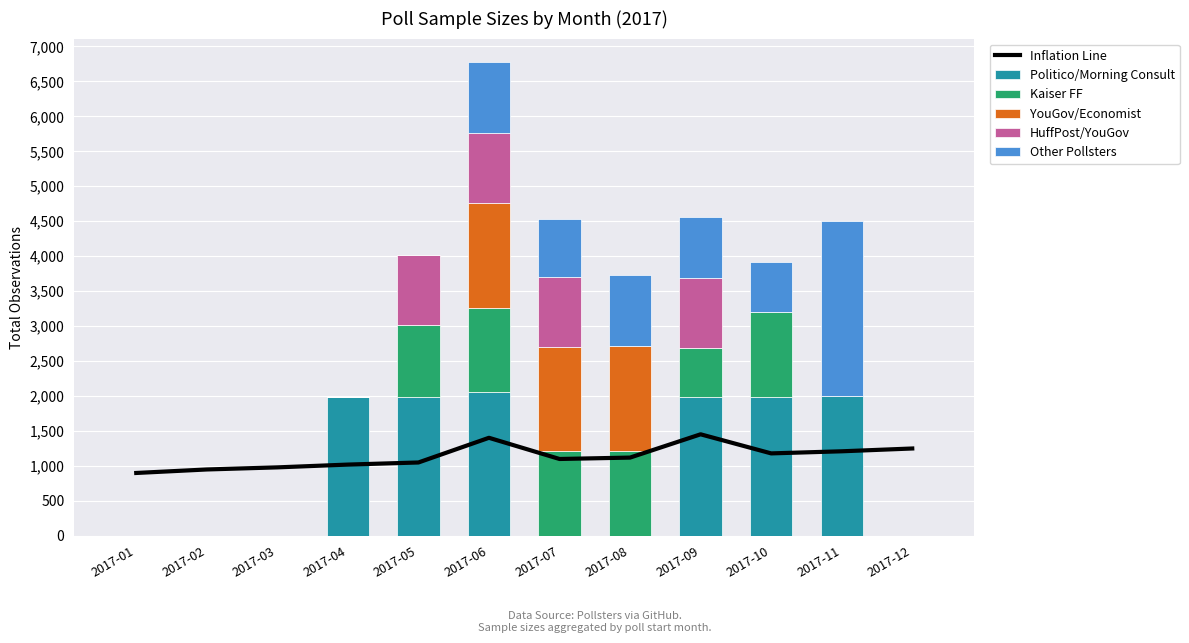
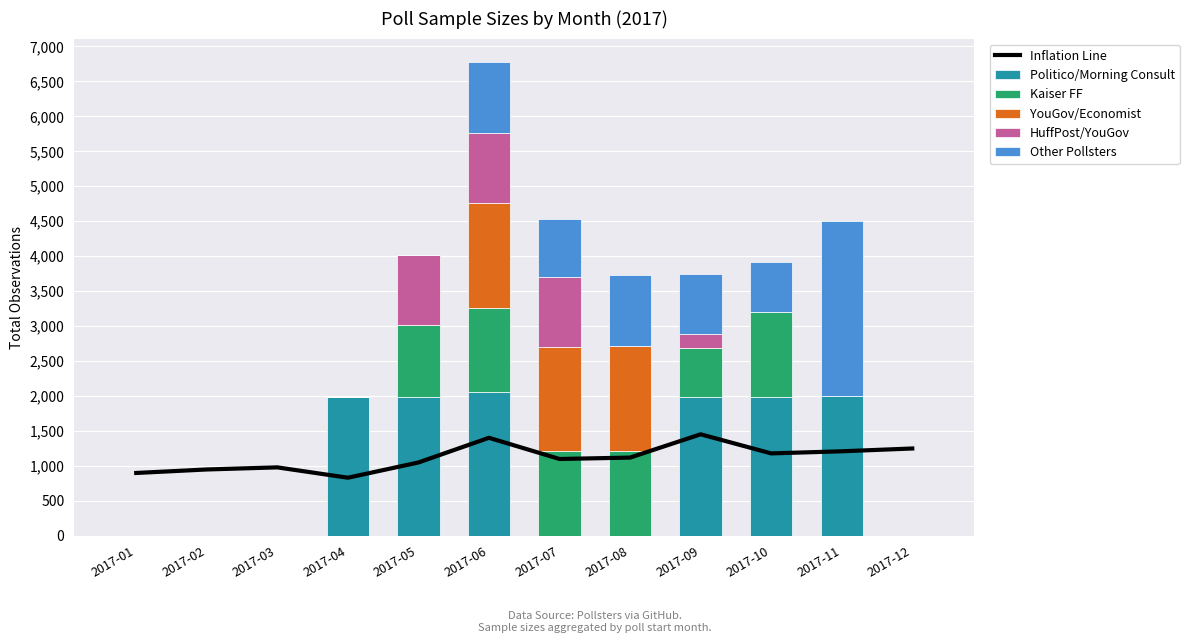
  {
    "Inflation Line": {
      "2017-01": "900",
      "2017-02": "1,000",
      "2017-03": "1,000",
-     "2017-04": "1,000",
+     "2017-04": "800",
      "2017-05": "1,100",
      "2017-06": "1,400",
      "2017-07": "1,100",
      "2017-08": "1,100",
      "2017-09": "1,500",
      "2017-10": "1,200",
      "2017-11": "1,200",
      "2017-12": "1,300"
    },
    "Politico/Morning Consult": {
      "2017-01": "0",
      "2017-02": "0",
      "2017-03": "0",
      "2017-04": "2,000",
      "2017-05": "2,000",
      "2017-06": "2,100",
      "2017-07": "0",
      "2017-08": "0",
      "2017-09": "2,000",
      "2017-10": "2,000",
      "2017-11": "2,000",
      "2017-12": "0"
    },
    "Kaiser FF": {
      "2017-01": "0",
      "2017-02": "0",
      "2017-03": "0",
      "2017-04": "0",
      "2017-05": "1,000",
      "2017-06": "1,200",
      "2017-07": "1,200",
      "2017-08": "1,200",
      "2017-09": "700",
      "2017-10": "1,200",
      "2017-11": "0",
      "2017-12": "0"
    },
    "YouGov/Economist": {
      "2017-01": "0",
      "2017-02": "0",
      "2017-03": "0",
      "2017-04": "0",
      "2017-05": "0",
      "2017-06": "1,500",
      "2017-07": "1,500",
      "2017-08": "1,500",
      "2017-09": "0",
      "2017-10": "0",
      "2017-11": "0",
      "2017-12": "0"
    },
    "HuffPost/YouGov": {
      "2017-01": "0",
      "2017-02": "0",
      "2017-03": "0",
      "2017-04": "0",
      "2017-05": "1,000",
      "2017-06": "1,000",
      "2017-07": "1,000",
      "2017-08": "0",
-     "2017-09": "1,000",
+     "2017-09": "200",
      "2017-10": "0",
      "2017-11": "0",
      "2017-12": "0"
    },
    "Other Pollsters": {
      "2017-01": "0",
      "2017-02": "0",
      "2017-03": "0",
      "2017-04": "0",
      "2017-05": "0",
      "2017-06": "1,000",
      "2017-07": "800",
      "2017-08": "1,000",
      "2017-09": "900",
      "2017-10": "700",
      "2017-11": "2,500",
      "2017-12": "0"
    }
  }
